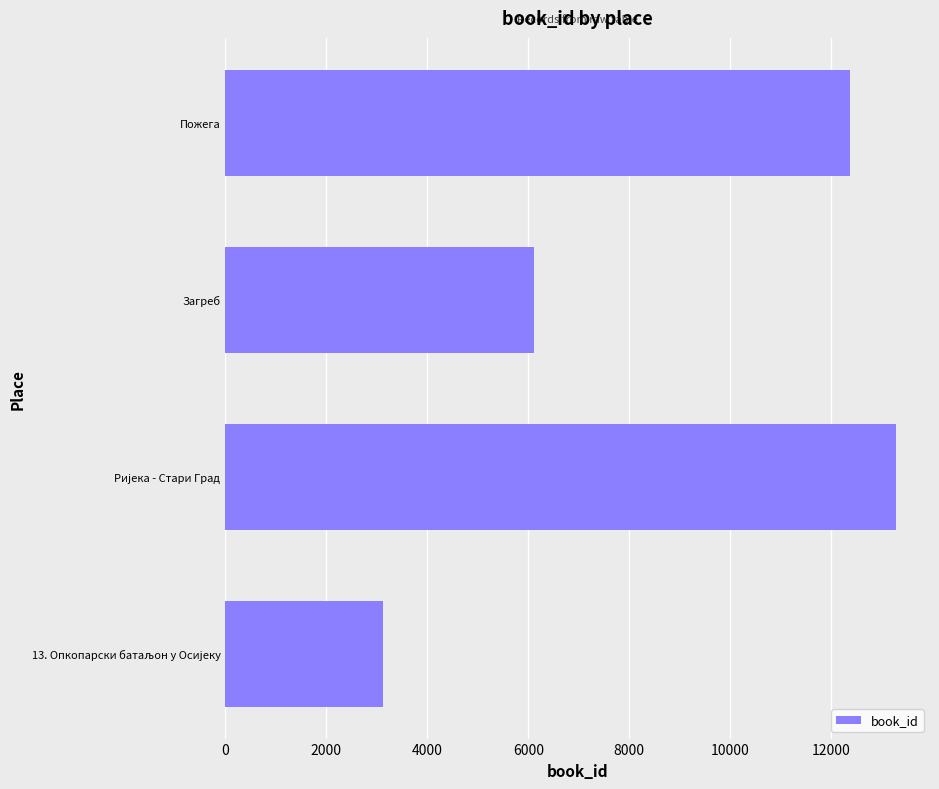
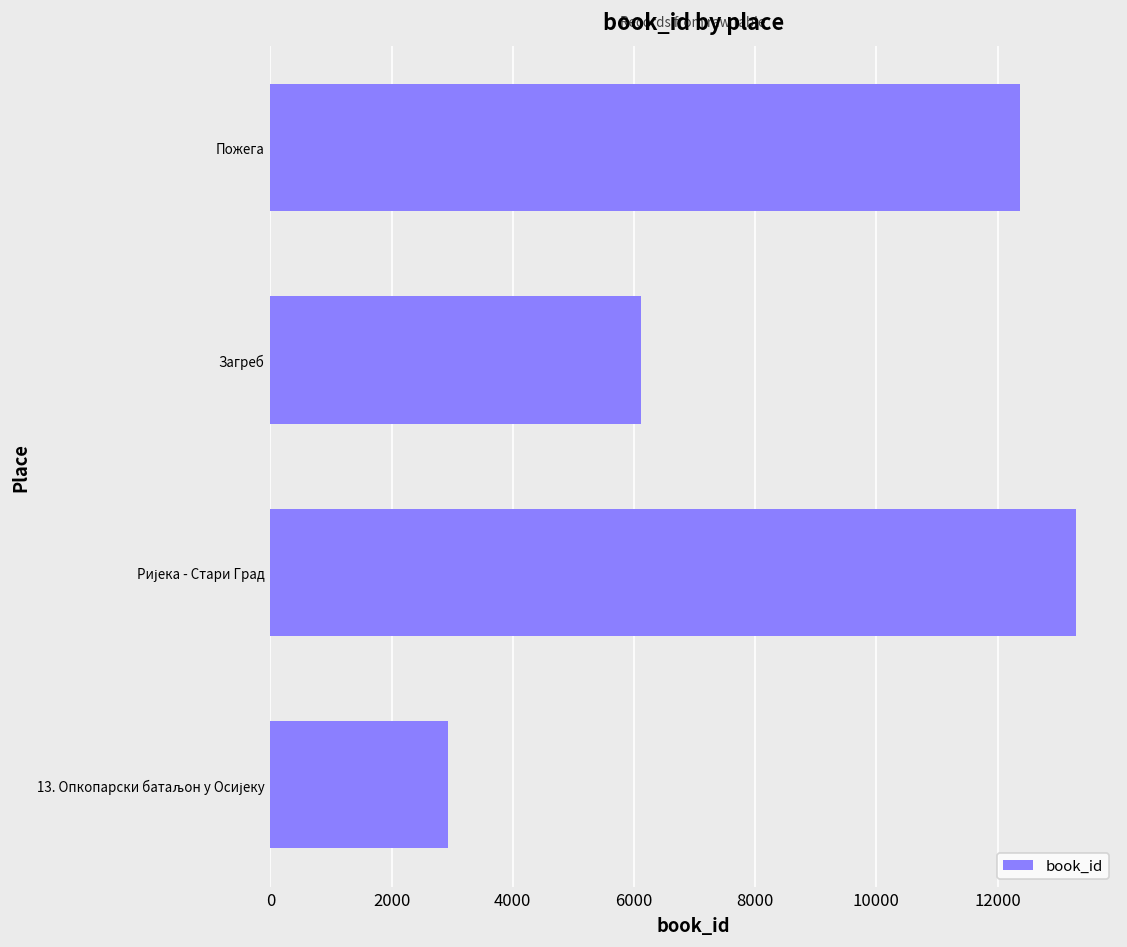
  {
    "Пожега": 12400,
    "Загреб": 6100,
    "Ријека - Стари Град": 13300,
-   "13. Опкопарски батаљон у Осијеку": 3100
+   "13. Опкопарски батаљон у Осијеку": 2900
  }
